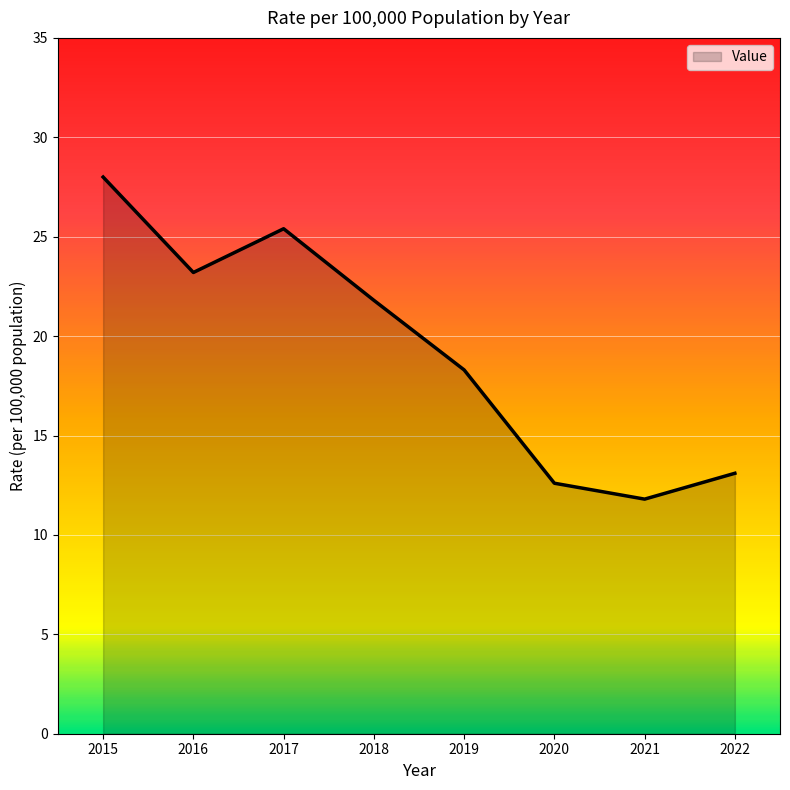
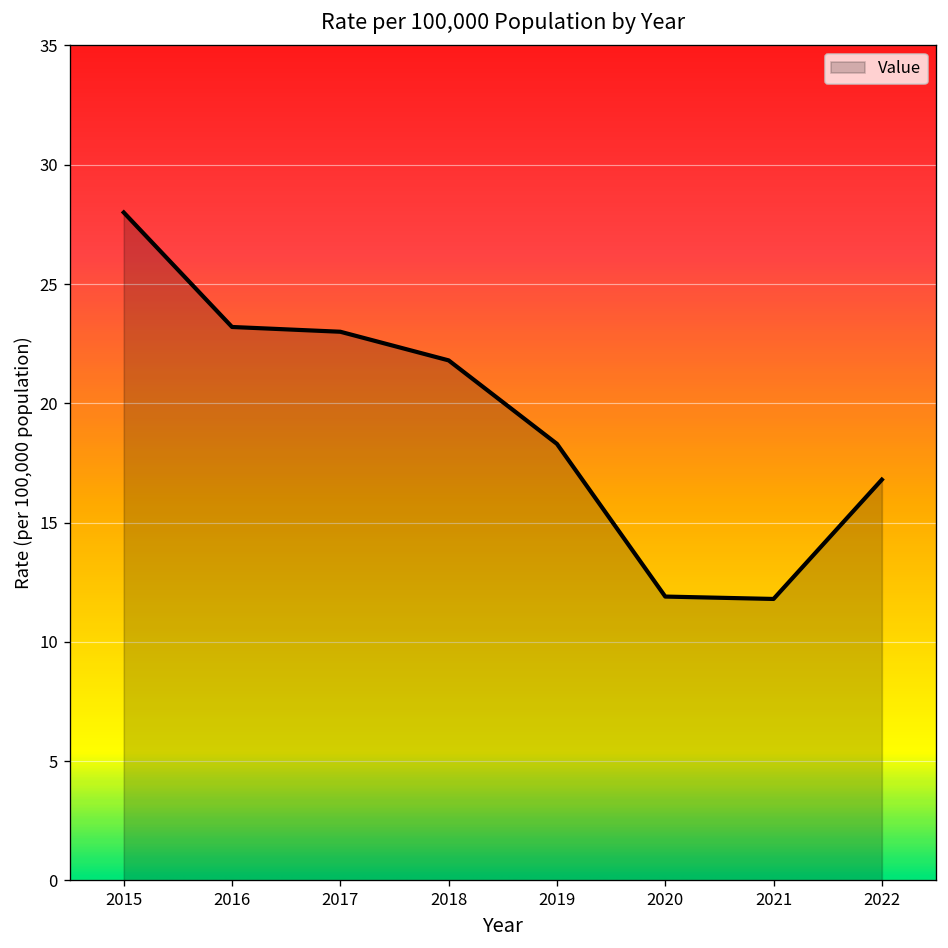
  {
    "2015": 28.0,
    "2016": 23.2,
-   "2017": 25.4,
+   "2017": 23.0,
    "2018": 21.8,
    "2019": 18.3,
-   "2020": 12.6,
+   "2020": 11.9,
    "2021": 11.8,
-   "2022": 13.1
+   "2022": 16.8
  }
